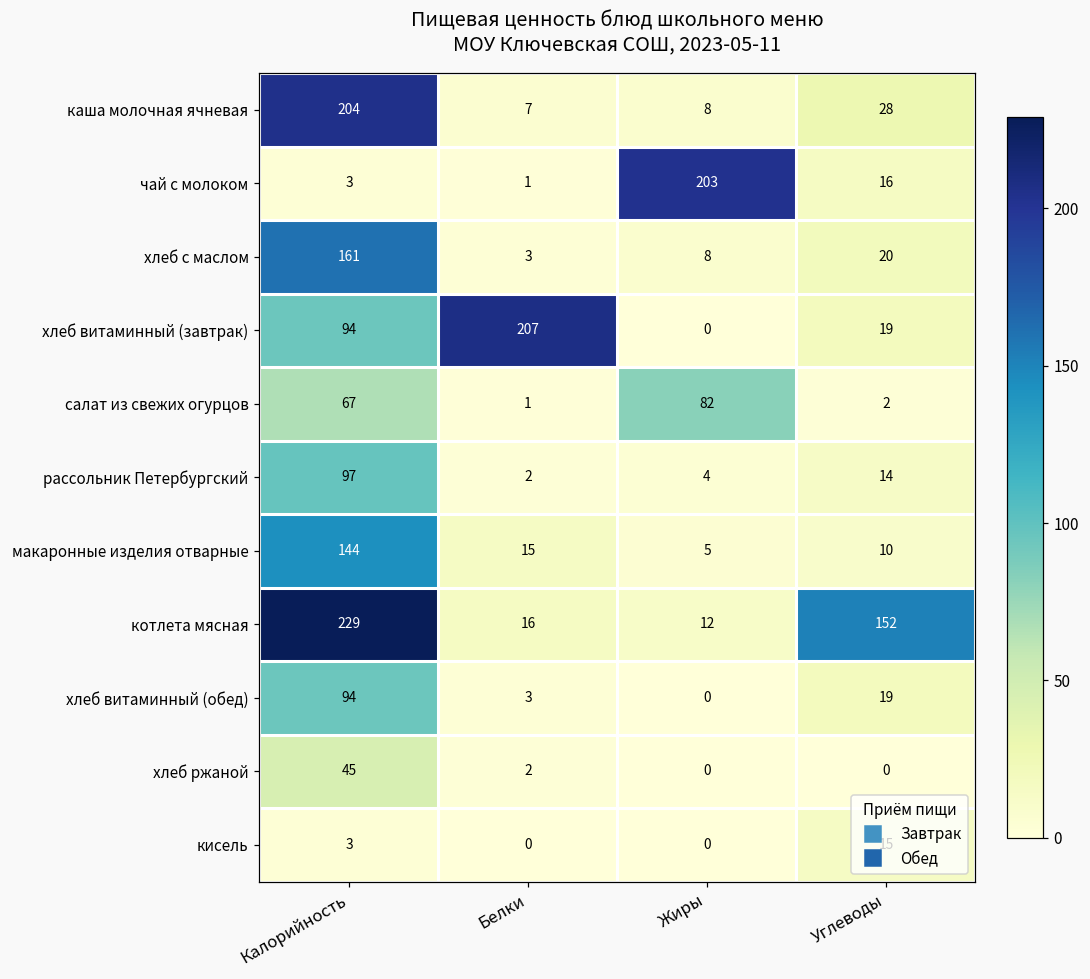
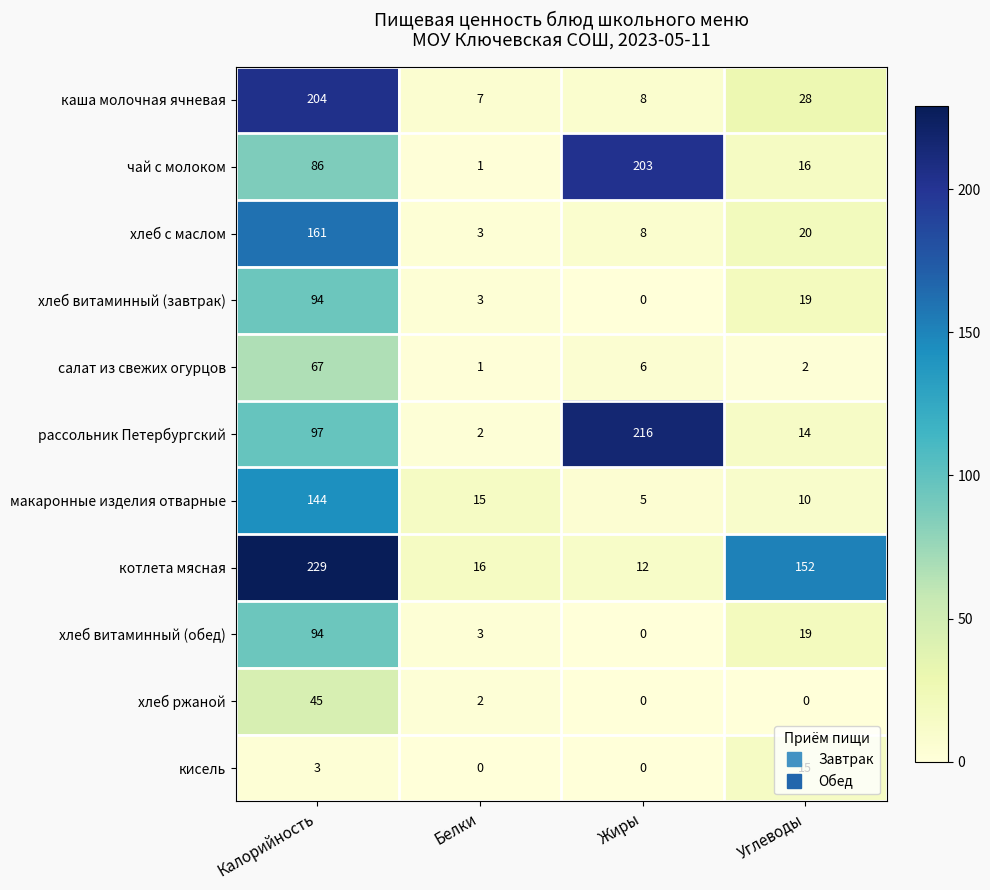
  {
    "каша молочная ячневая": {
      "Калорийность": 204,
      "Белки": 7,
      "Жиры": 8,
      "Углеводы": 28
    },
    "чай с молоком": {
-     "Калорийность": 3,
+     "Калорийность": 86,
      "Белки": 1,
      "Жиры": 203,
      "Углеводы": 16
    },
    "хлеб с маслом": {
      "Калорийность": 161,
      "Белки": 3,
      "Жиры": 8,
      "Углеводы": 20
    },
    "хлеб витаминный (завтрак)": {
      "Калорийность": 94,
-     "Белки": 207,
+     "Белки": 3,
      "Жиры": 0,
      "Углеводы": 19
    },
    "салат из свежих огурцов": {
      "Калорийность": 67,
      "Белки": 1,
-     "Жиры": 82,
+     "Жиры": 6,
      "Углеводы": 2
    },
    "рассольник Петербургский": {
      "Калорийность": 97,
      "Белки": 2,
-     "Жиры": 4,
+     "Жиры": 216,
      "Углеводы": 14
    },
    "макаронные изделия отварные": {
      "Калорийность": 144,
      "Белки": 15,
      "Жиры": 5,
      "Углеводы": 10
    },
    "котлета мясная": {
      "Калорийность": 229,
      "Белки": 16,
      "Жиры": 12,
      "Углеводы": 152
    },
    "хлеб витаминный (обед)": {
      "Калорийность": 94,
      "Белки": 3,
      "Жиры": 0,
      "Углеводы": 19
    },
    "хлеб ржаной": {
      "Калорийность": 45,
      "Белки": 2,
      "Жиры": 0,
      "Углеводы": 0
    },
    "кисель": {
      "Калорийность": 3,
      "Белки": 0,
      "Жиры": 0
    }
  }
